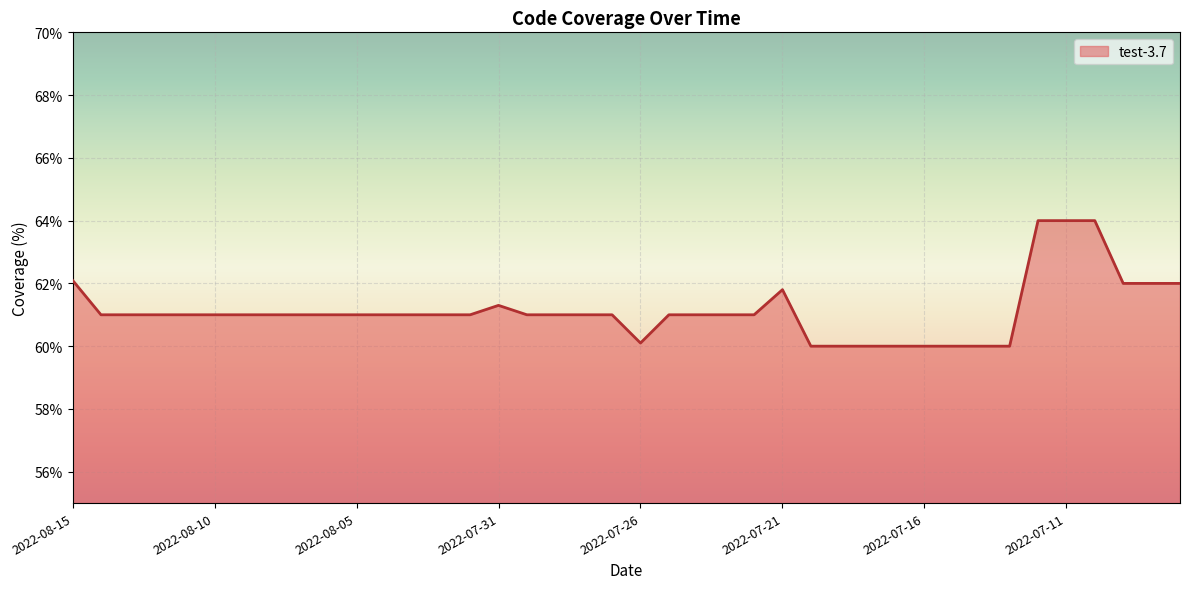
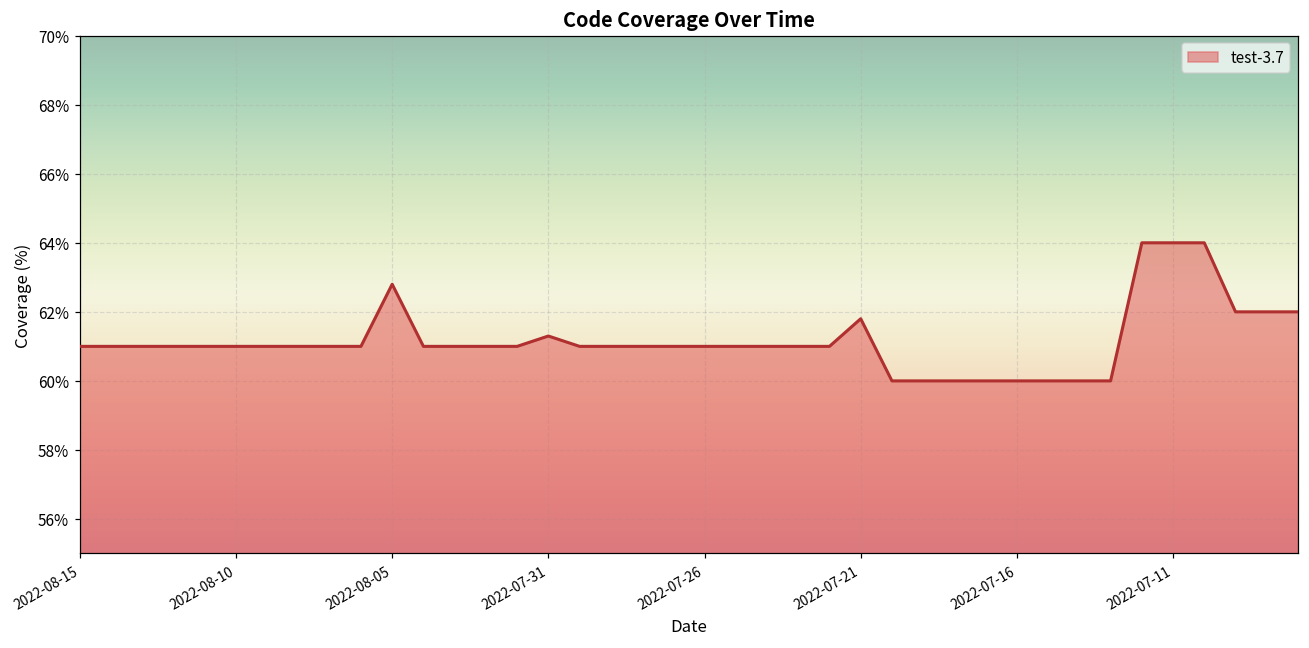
  {
-   "2022-08-15": "62.1%",
+   "2022-08-15": "61.0%",
    "2022-08-10": "61.0%",
-   "2022-08-05": "61.0%",
+   "2022-08-05": "62.8%",
    "2022-07-31": "61.3%",
-   "2022-07-26": "60.1%",
+   "2022-07-26": "61.0%",
    "2022-07-21": "61.8%",
    "2022-07-16": "60.0%",
    "2022-07-11": "64.0%"
  }
